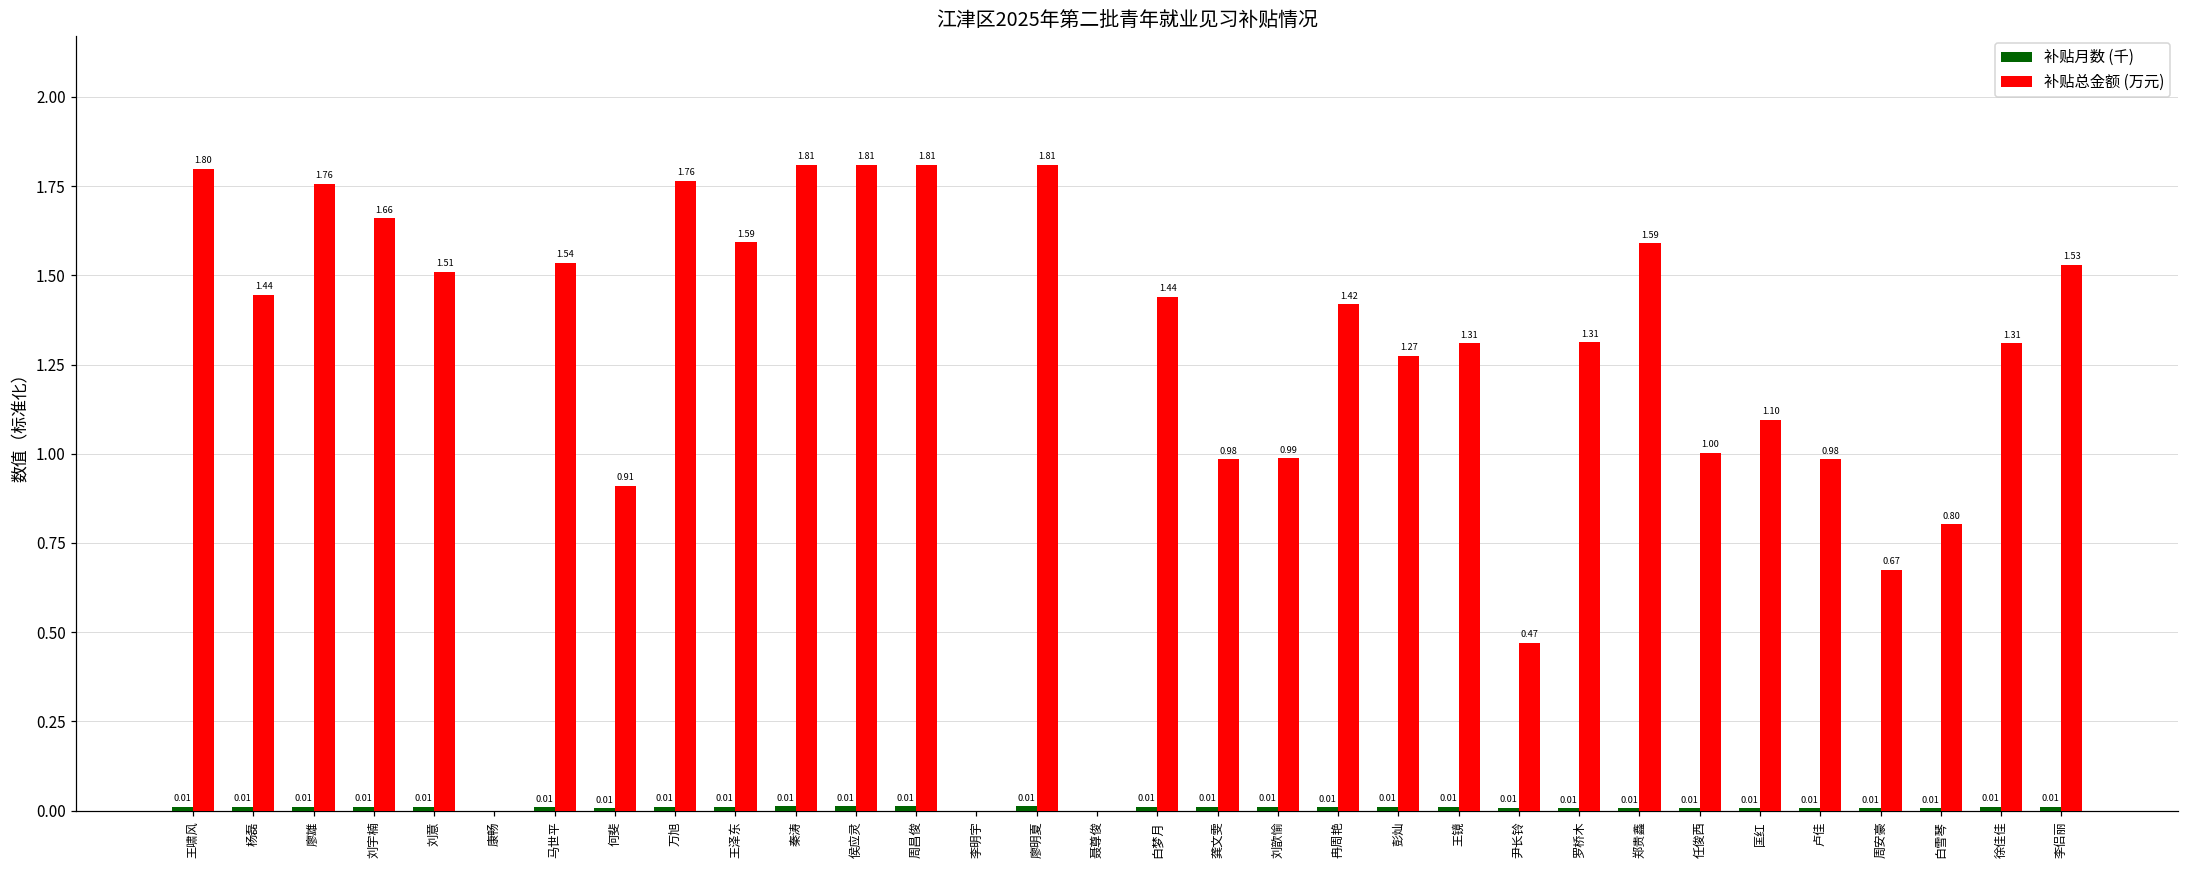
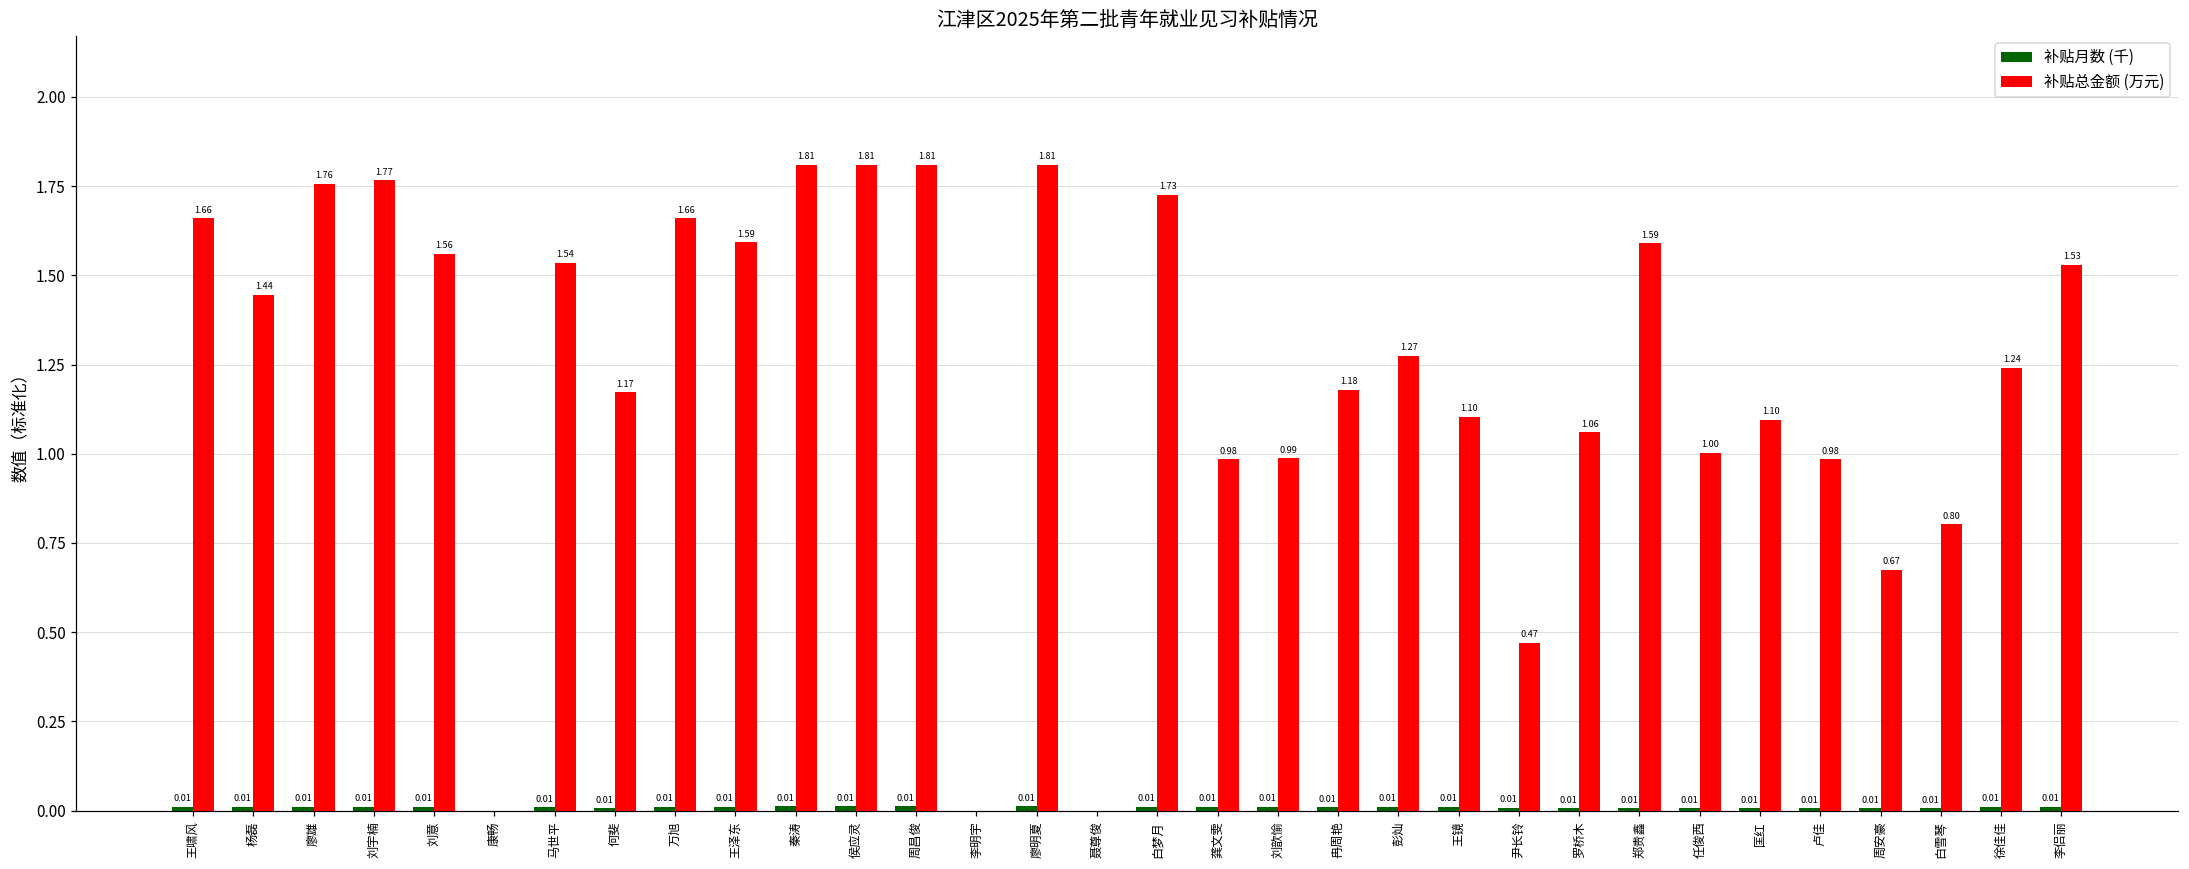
  {
    "补贴月数 (千)": {
      "王啸风": 0.01,
      "杨磊": 0.01,
      "廖雄": 0.01,
      "刘宇楠": 0.01,
      "刘意": 0.01,
      "马世平": 0.01,
      "何斐": 0.01,
      "万旭": 0.01,
      "王泽东": 0.01,
      "秦涛": 0.01,
      "侯应灵": 0.01,
      "周昌俊": 0.01,
      "廖明夏": 0.01,
      "白梦月": 0.01,
      "龚文雯": 0.01,
      "刘歆愉": 0.01,
      "冉周艳": 0.01,
      "彭灿": 0.01,
      "王镜": 0.01,
      "尹长铃": 0.01,
      "罗桥木": 0.01,
      "郑贵鑫": 0.01,
      "任俊西": 0.01,
      "匡红": 0.01,
      "卢佳": 0.01,
      "周安豪": 0.01,
      "白雪琴": 0.01,
      "徐佳佳": 0.01,
      "李侣丽": 0.01
    },
    "补贴总金额 (万元)": {
-     "王啸风": 1.80,
+     "王啸风": 1.66,
      "杨磊": 1.44,
      "廖雄": 1.76,
-     "刘宇楠": 1.66,
-     "刘意": 1.51,
+     "刘宇楠": 1.77,
+     "刘意": 1.56,
      "马世平": 1.54,
-     "何斐": 0.91,
-     "万旭": 1.76,
+     "何斐": 1.17,
+     "万旭": 1.66,
      "王泽东": 1.59,
      "秦涛": 1.81,
      "侯应灵": 1.81,
      "周昌俊": 1.81,
      "廖明夏": 1.81,
-     "白梦月": 1.44,
+     "白梦月": 1.73,
      "龚文雯": 0.98,
      "刘歆愉": 0.99,
-     "冉周艳": 1.42,
+     "冉周艳": 1.18,
      "彭灿": 1.27,
-     "王镜": 1.31,
+     "王镜": 1.10,
      "尹长铃": 0.47,
-     "罗桥木": 1.31,
+     "罗桥木": 1.06,
      "郑贵鑫": 1.59,
      "任俊西": 1.00,
      "匡红": 1.10,
      "卢佳": 0.98,
      "周安豪": 0.67,
      "白雪琴": 0.80,
-     "徐佳佳": 1.31,
+     "徐佳佳": 1.24,
      "李侣丽": 1.53
    }
  }
